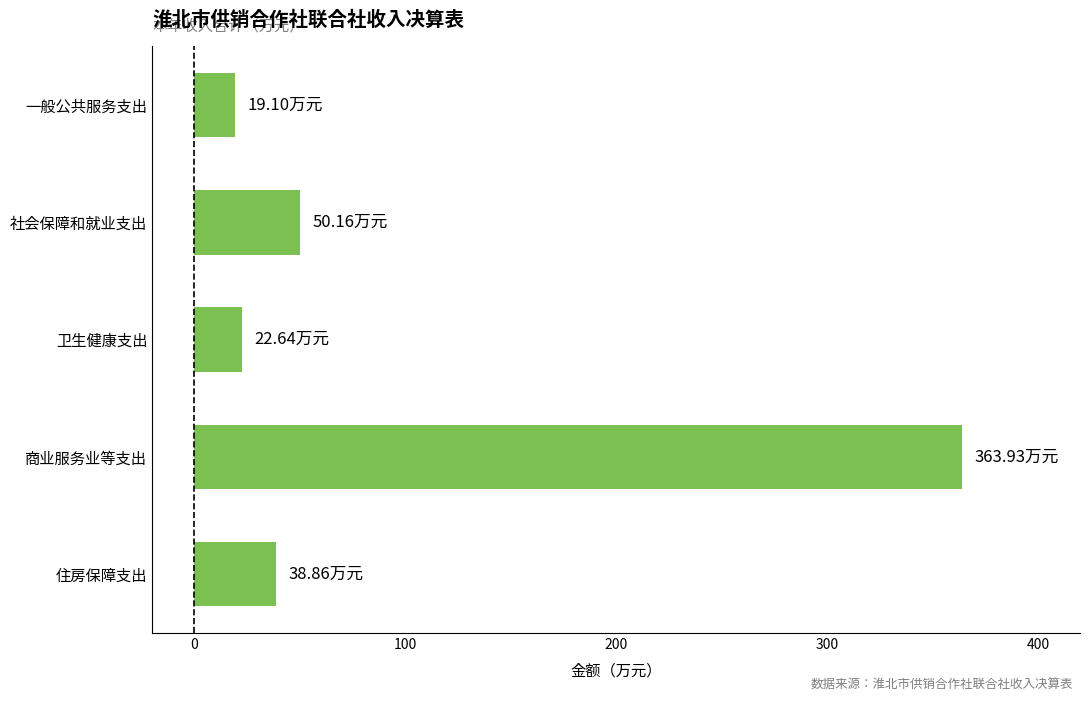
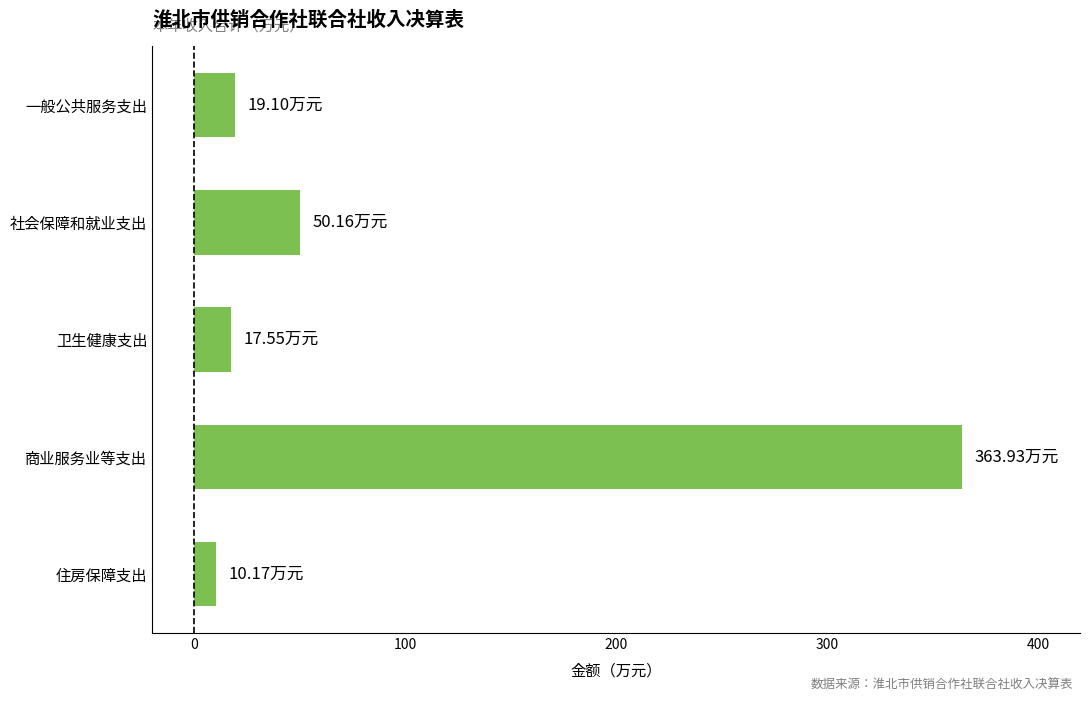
  {
    "一般公共服务支出": 19.10,
    "社会保障和就业支出": 50.16,
-   "卫生健康支出": 22.64,
+   "卫生健康支出": 17.55,
    "商业服务业等支出": 363.93,
-   "住房保障支出": 38.86
+   "住房保障支出": 10.17
  }
